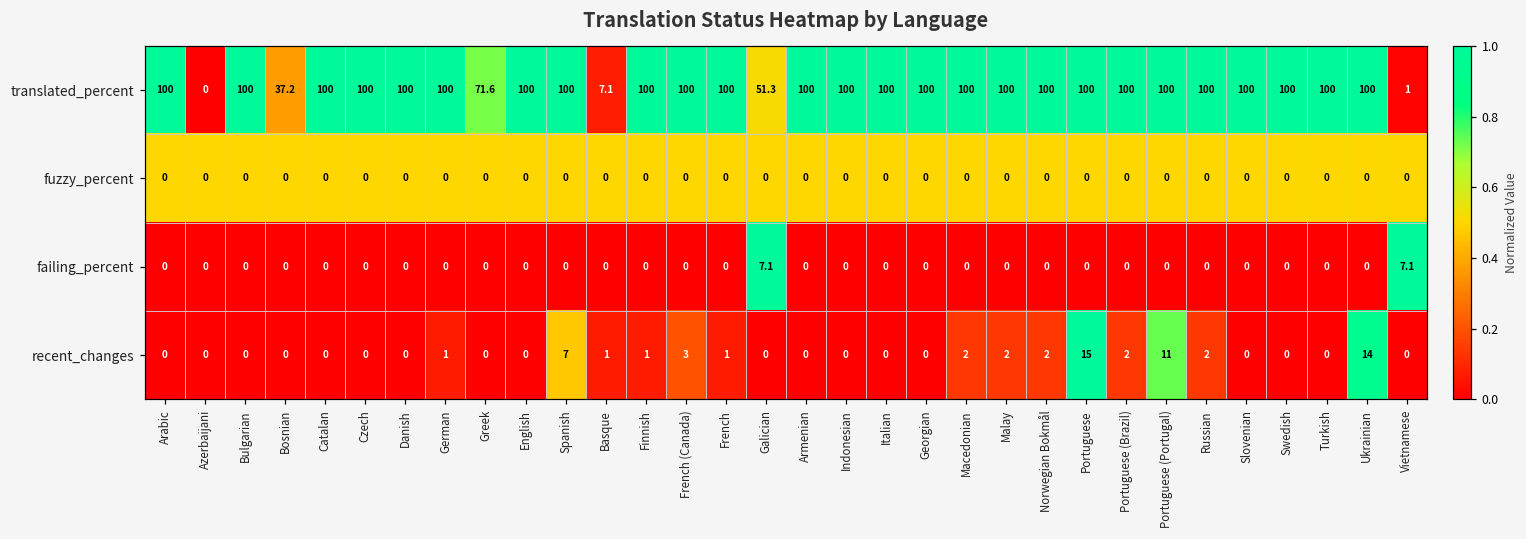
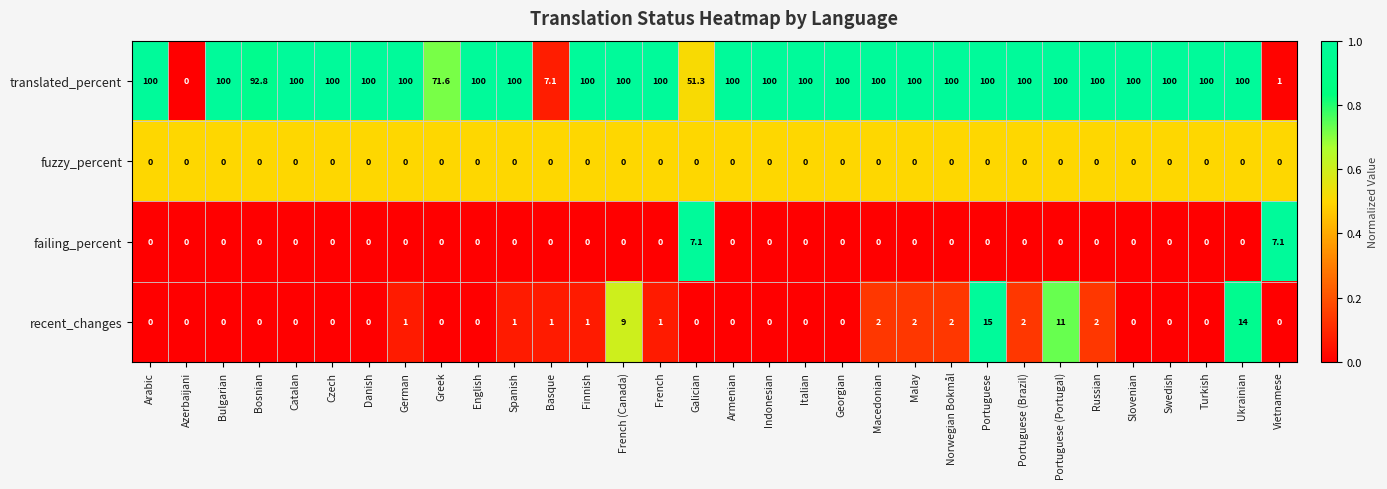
  {
    "translated_percent": {
      "Arabic": 100,
      "Azerbaijani": 0,
      "Bulgarian": 100,
-     "Bosnian": 37.2,
+     "Bosnian": 92.8,
      "Catalan": 100,
      "Czech": 100,
      "Danish": 100,
      "German": 100,
      "Greek": 71.6,
      "English": 100,
      "Spanish": 100,
      "Basque": 7.1,
      "Finnish": 100,
      "French (Canada)": 100,
      "French": 100,
      "Galician": 51.3,
      "Armenian": 100,
      "Indonesian": 100,
      "Italian": 100,
      "Georgian": 100,
      "Macedonian": 100,
      "Malay": 100,
      "Norwegian Bokmål": 100,
      "Portuguese": 100,
      "Portuguese (Brazil)": 100,
      "Portuguese (Portugal)": 100,
      "Russian": 100,
      "Slovenian": 100,
      "Swedish": 100,
      "Turkish": 100,
      "Ukrainian": 100,
      "Vietnamese": 1
    },
    "fuzzy_percent": {
      "Arabic": 0,
      "Azerbaijani": 0,
      "Bulgarian": 0,
      "Bosnian": 0,
      "Catalan": 0,
      "Czech": 0,
      "Danish": 0,
      "German": 0,
      "Greek": 0,
      "English": 0,
      "Spanish": 0,
      "Basque": 0,
      "Finnish": 0,
      "French (Canada)": 0,
      "French": 0,
      "Galician": 0,
      "Armenian": 0,
      "Indonesian": 0,
      "Italian": 0,
      "Georgian": 0,
      "Macedonian": 0,
      "Malay": 0,
      "Norwegian Bokmål": 0,
      "Portuguese": 0,
      "Portuguese (Brazil)": 0,
      "Portuguese (Portugal)": 0,
      "Russian": 0,
      "Slovenian": 0,
      "Swedish": 0,
      "Turkish": 0,
      "Ukrainian": 0,
      "Vietnamese": 0
    },
    "failing_percent": {
      "Arabic": 0,
      "Azerbaijani": 0,
      "Bulgarian": 0,
      "Bosnian": 0,
      "Catalan": 0,
      "Czech": 0,
      "Danish": 0,
      "German": 0,
      "Greek": 0,
      "English": 0,
      "Spanish": 0,
      "Basque": 0,
      "Finnish": 0,
      "French (Canada)": 0,
      "French": 0,
      "Galician": 7.1,
      "Armenian": 0,
      "Indonesian": 0,
      "Italian": 0,
      "Georgian": 0,
      "Macedonian": 0,
      "Malay": 0,
      "Norwegian Bokmål": 0,
      "Portuguese": 0,
      "Portuguese (Brazil)": 0,
      "Portuguese (Portugal)": 0,
      "Russian": 0,
      "Slovenian": 0,
      "Swedish": 0,
      "Turkish": 0,
      "Ukrainian": 0,
      "Vietnamese": 7.1
    },
    "recent_changes": {
      "Arabic": 0,
      "Azerbaijani": 0,
      "Bulgarian": 0,
      "Bosnian": 0,
      "Catalan": 0,
      "Czech": 0,
      "Danish": 0,
      "German": 1,
      "Greek": 0,
      "English": 0,
-     "Spanish": 7,
+     "Spanish": 1,
      "Basque": 1,
      "Finnish": 1,
-     "French (Canada)": 3,
+     "French (Canada)": 9,
      "French": 1,
      "Galician": 0,
      "Armenian": 0,
      "Indonesian": 0,
      "Italian": 0,
      "Georgian": 0,
      "Macedonian": 2,
      "Malay": 2,
      "Norwegian Bokmål": 2,
      "Portuguese": 15,
      "Portuguese (Brazil)": 2,
      "Portuguese (Portugal)": 11,
      "Russian": 2,
      "Slovenian": 0,
      "Swedish": 0,
      "Turkish": 0,
      "Ukrainian": 14,
      "Vietnamese": 0
    }
  }
